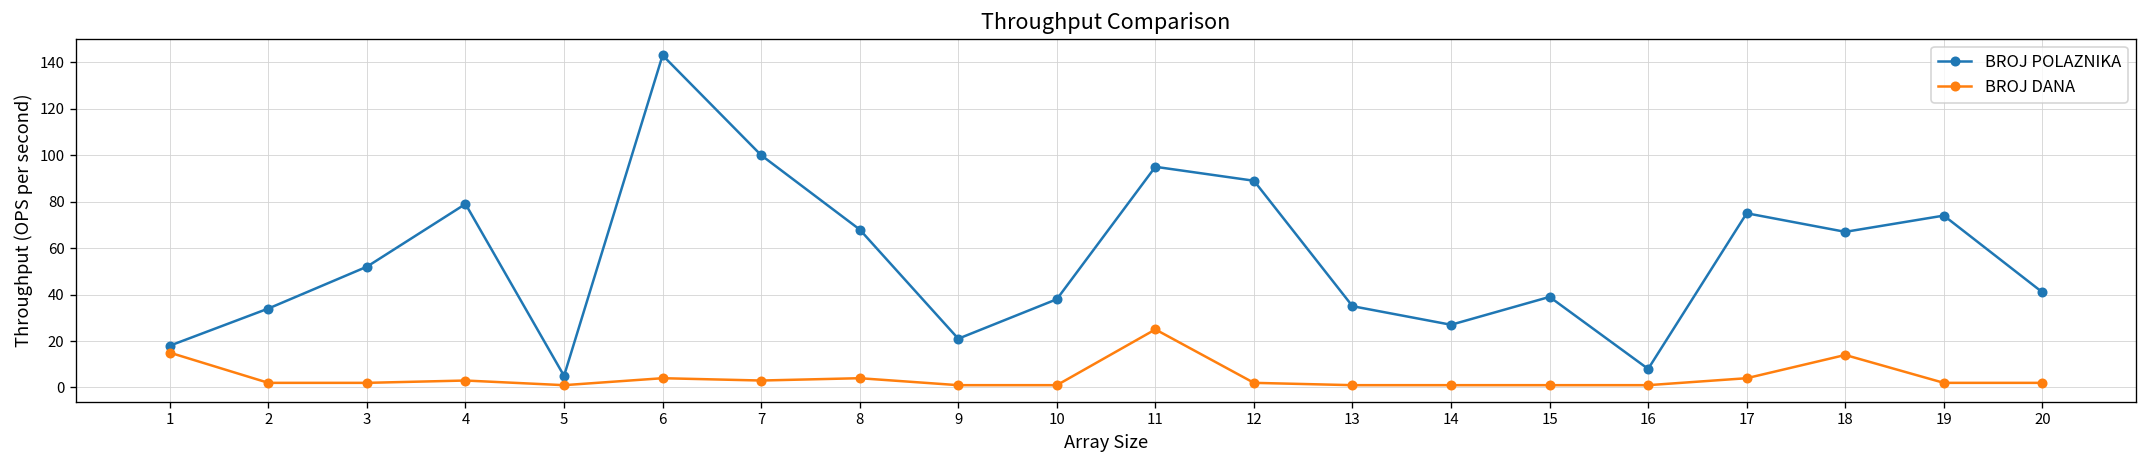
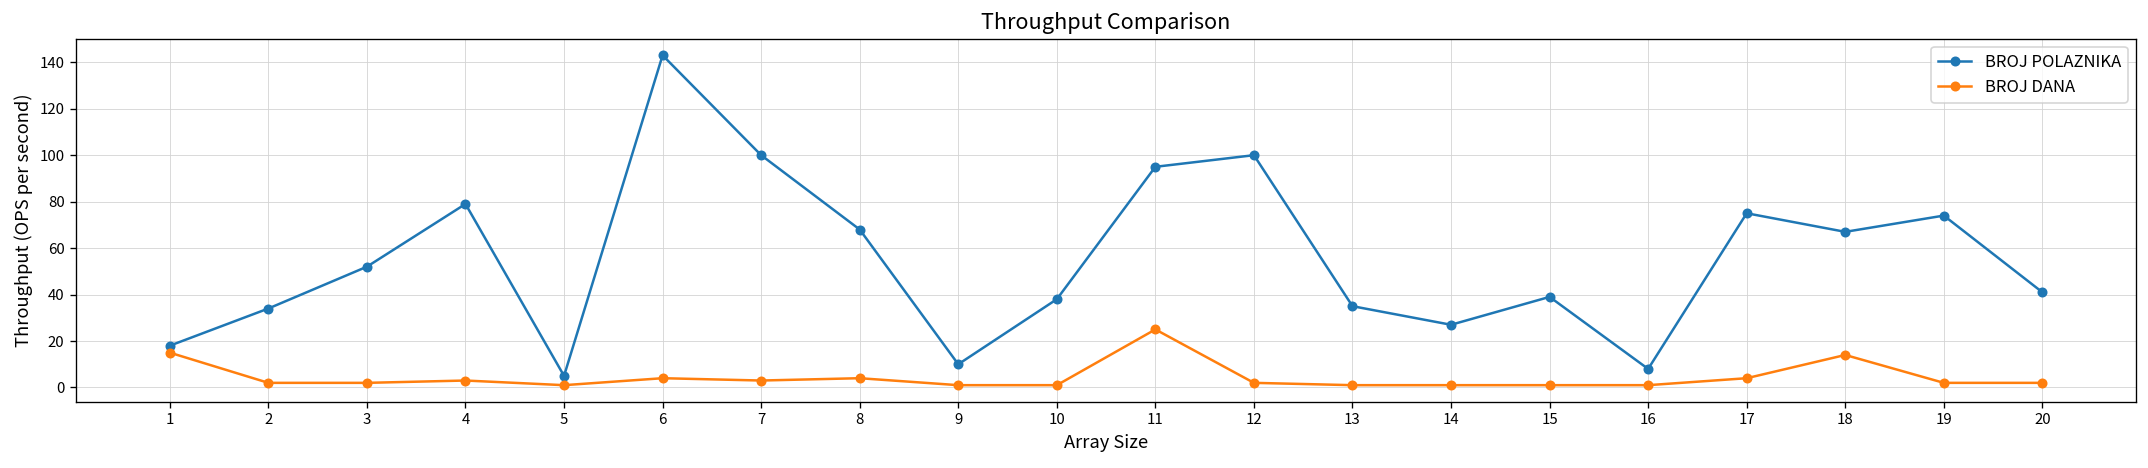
  {
    "BROJ POLAZNIKA": {
      "1": 18,
      "2": 34,
      "3": 52,
      "4": 79,
      "5": 5,
      "6": 143,
      "7": 100,
      "8": 68,
-     "9": 21,
+     "9": 10,
      "10": 38,
      "11": 95,
-     "12": 89,
+     "12": 100,
      "13": 35,
      "14": 27,
      "15": 39,
      "16": 8,
      "17": 75,
      "18": 67,
      "19": 74,
      "20": 41
    },
    "BROJ DANA": {
      "1": 15,
      "2": 2,
      "3": 2,
      "4": 3,
      "5": 1,
      "6": 4,
      "7": 3,
      "8": 4,
      "9": 1,
      "10": 1,
      "11": 25,
      "12": 2,
      "13": 1,
      "14": 1,
      "15": 1,
      "16": 1,
      "17": 4,
      "18": 14,
      "19": 2,
      "20": 2
    }
  }
